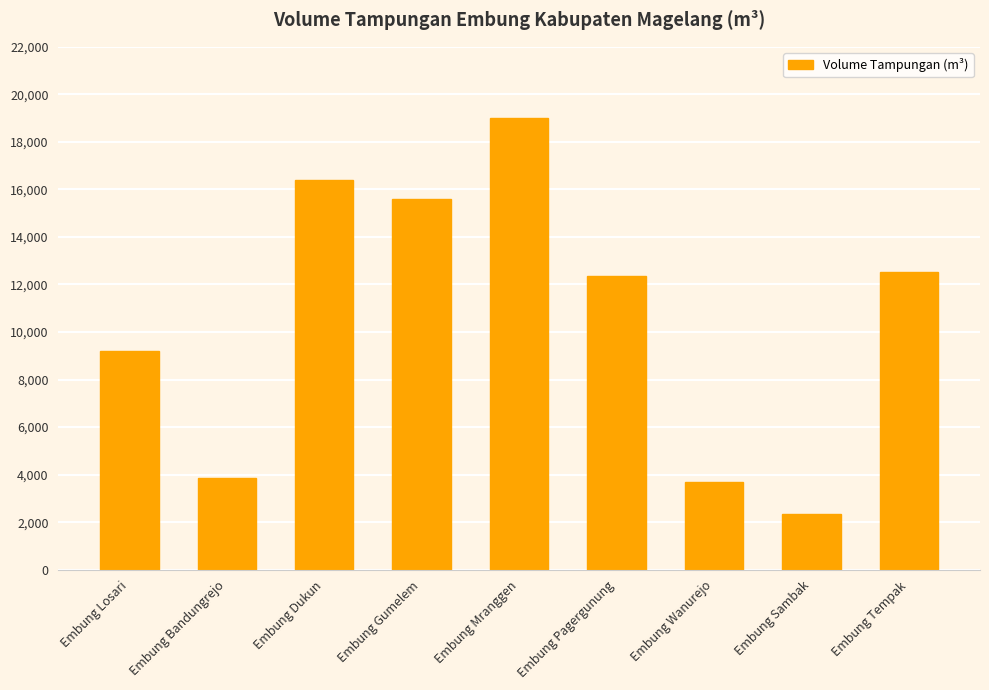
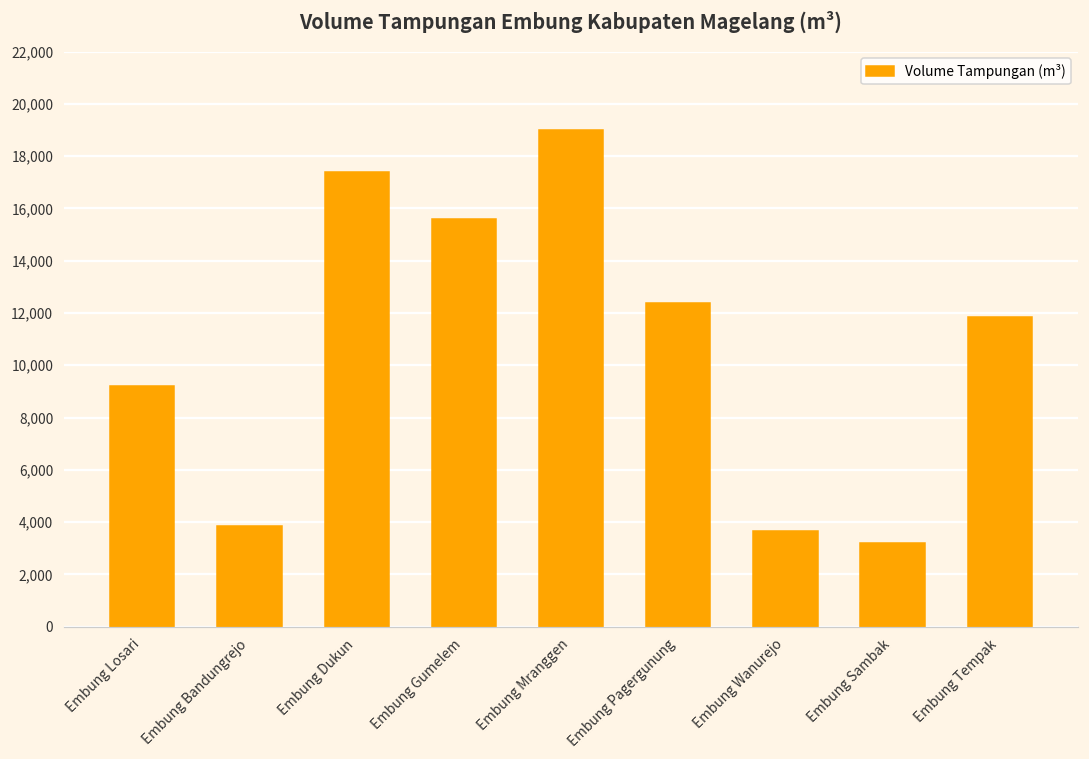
  {
    "Embung Losari": "9,200",
    "Embung Bandungrejo": "3,900",
-   "Embung Dukun": "16,400",
+   "Embung Dukun": "17,400",
    "Embung Gumelem": "15,600",
    "Embung Mranggen": "19,000",
    "Embung Pagergunung": "12,400",
    "Embung Wanurejo": "3,700",
-   "Embung Sambak": "2,400",
-   "Embung Tempak": "12,500"
+   "Embung Sambak": "3,200",
+   "Embung Tempak": "11,900"
  }
